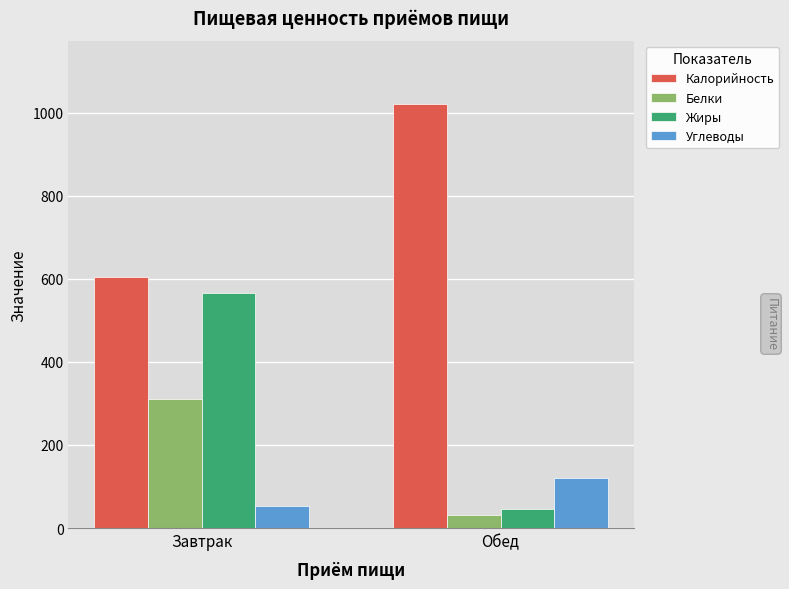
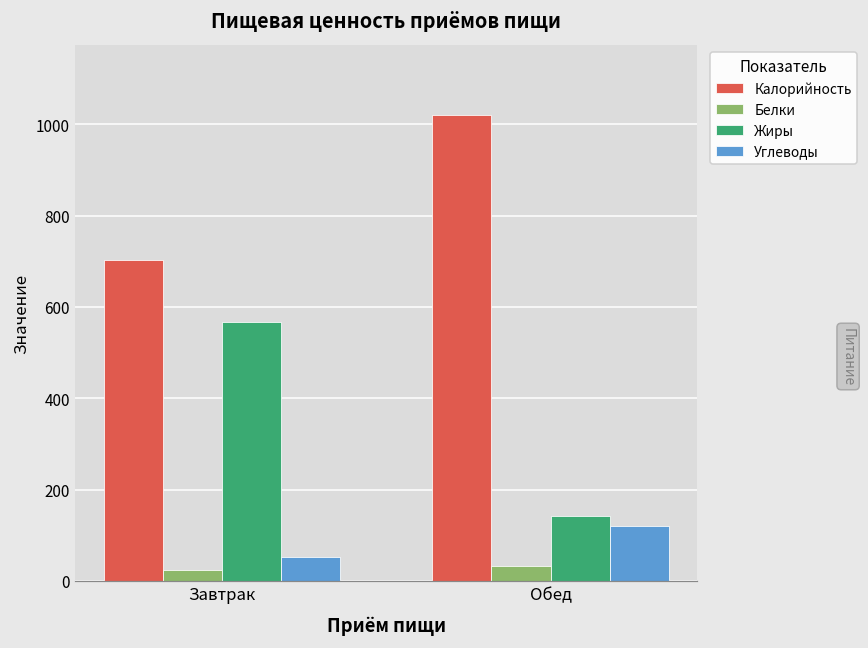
  {
    "Калорийность": {
-     "Завтрак": 600,
+     "Завтрак": 700,
      "Обед": 1020
    },
    "Белки": {
-     "Завтрак": 310,
+     "Завтрак": 20,
      "Обед": 30
    },
    "Жиры": {
      "Завтрак": 570,
-     "Обед": 50
+     "Обед": 140
    },
    "Углеводы": {
      "Завтрак": 50,
      "Обед": 120
    }
  }
